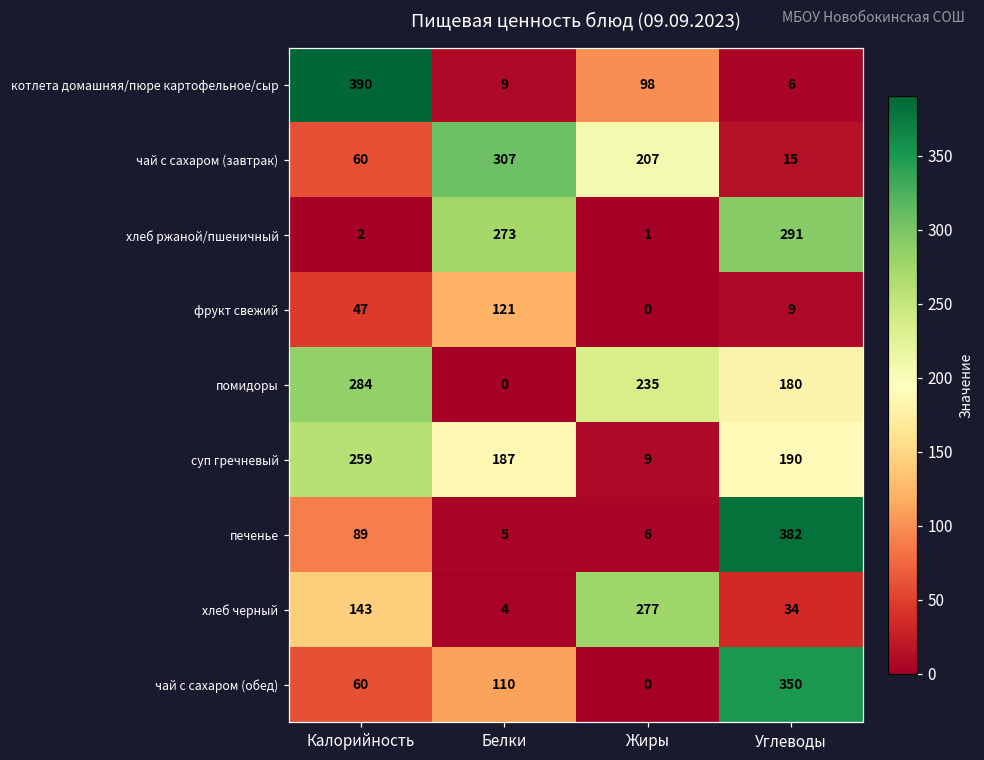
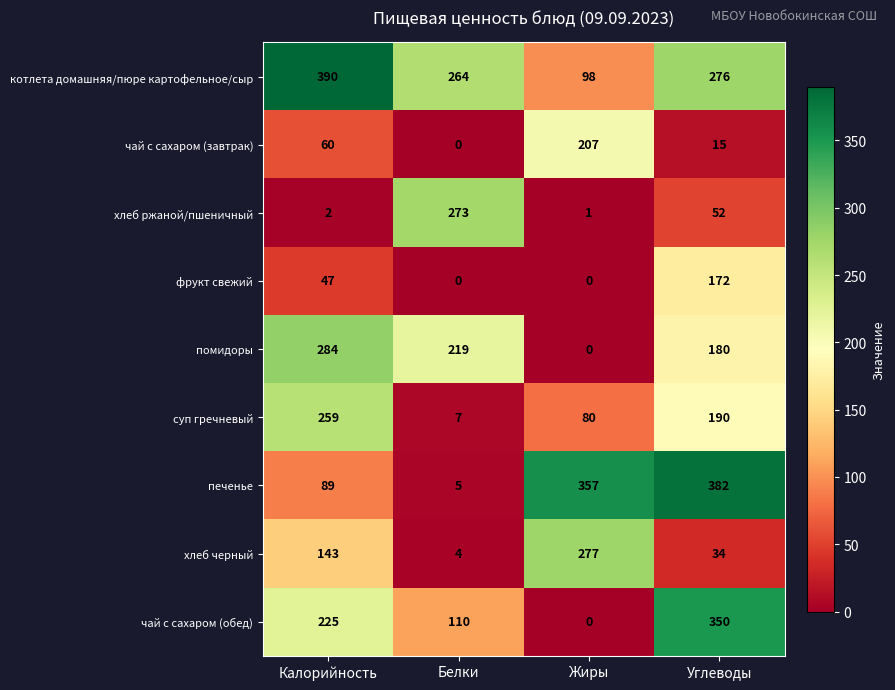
  {
    "котлета домашняя/пюре картофельное/сыр": {
      "Калорийность": 390,
-     "Белки": 9,
+     "Белки": 264,
      "Жиры": 98,
-     "Углеводы": 6
+     "Углеводы": 276
    },
    "чай с сахаром (завтрак)": {
      "Калорийность": 60,
-     "Белки": 307,
+     "Белки": 0,
      "Жиры": 207,
      "Углеводы": 15
    },
    "хлеб ржаной/пшеничный": {
      "Калорийность": 2,
      "Белки": 273,
      "Жиры": 1,
-     "Углеводы": 291
+     "Углеводы": 52
    },
    "фрукт свежий": {
      "Калорийность": 47,
-     "Белки": 121,
+     "Белки": 0,
      "Жиры": 0,
-     "Углеводы": 9
+     "Углеводы": 172
    },
    "помидоры": {
      "Калорийность": 284,
-     "Белки": 0,
-     "Жиры": 235,
+     "Белки": 219,
+     "Жиры": 0,
      "Углеводы": 180
    },
    "суп гречневый": {
      "Калорийность": 259,
-     "Белки": 187,
-     "Жиры": 9,
+     "Белки": 7,
+     "Жиры": 80,
      "Углеводы": 190
    },
    "печенье": {
      "Калорийность": 89,
      "Белки": 5,
-     "Жиры": 6,
+     "Жиры": 357,
      "Углеводы": 382
    },
    "хлеб черный": {
      "Калорийность": 143,
      "Белки": 4,
      "Жиры": 277,
      "Углеводы": 34
    },
    "чай с сахаром (обед)": {
-     "Калорийность": 60,
+     "Калорийность": 225,
      "Белки": 110,
      "Жиры": 0,
      "Углеводы": 350
    }
  }
